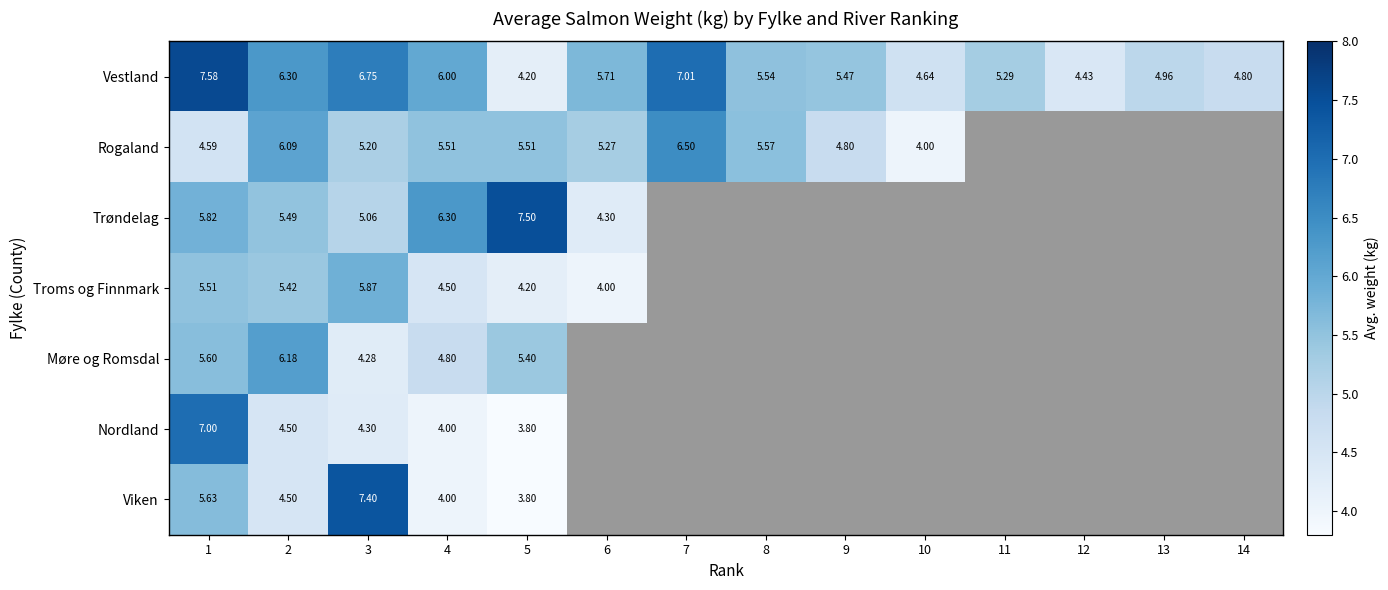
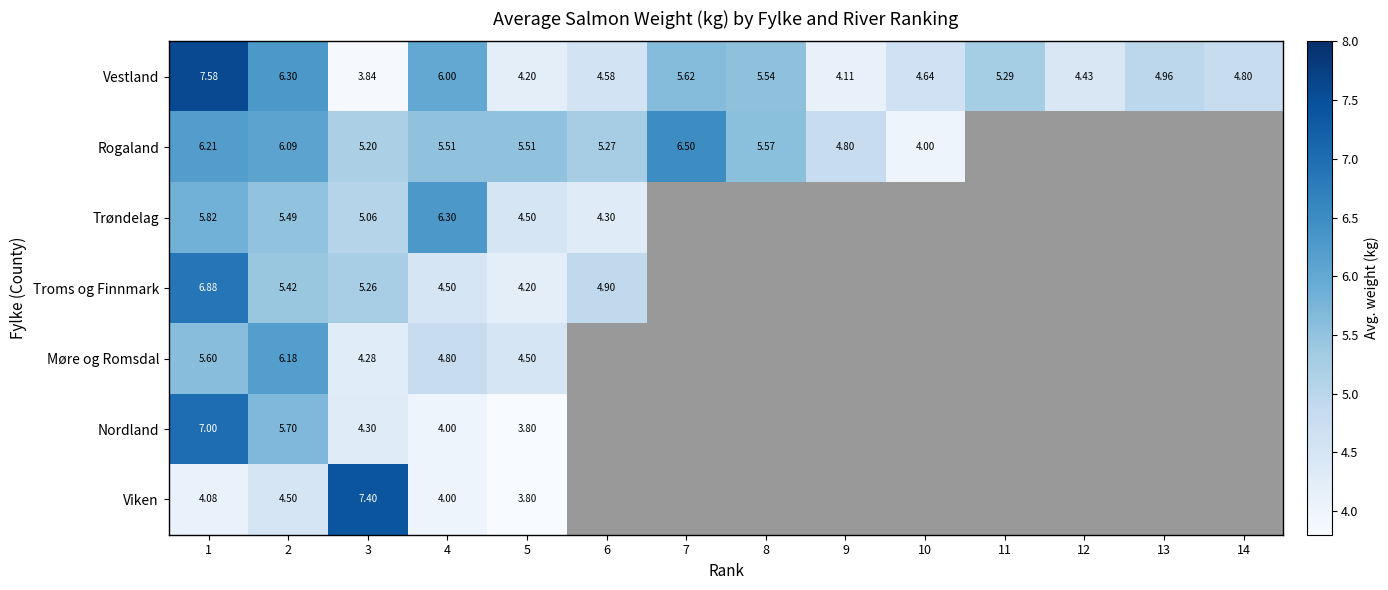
  {
    "Vestland": {
      "1": 7.58,
      "2": 6.30,
-     "3": 6.75,
+     "3": 3.84,
      "4": 6.00,
      "5": 4.20,
-     "6": 5.71,
-     "7": 7.01,
+     "6": 4.58,
+     "7": 5.62,
      "8": 5.54,
-     "9": 5.47,
+     "9": 4.11,
      "10": 4.64,
      "11": 5.29,
      "12": 4.43,
      "13": 4.96,
      "14": 4.80
    },
    "Rogaland": {
-     "1": 4.59,
+     "1": 6.21,
      "2": 6.09,
      "3": 5.20,
      "4": 5.51,
      "5": 5.51,
      "6": 5.27,
      "7": 6.50,
      "8": 5.57,
      "9": 4.80,
      "10": 4.00
    },
    "Trøndelag": {
      "1": 5.82,
      "2": 5.49,
      "3": 5.06,
      "4": 6.30,
-     "5": 7.50,
+     "5": 4.50,
      "6": 4.30
    },
    "Troms og Finnmark": {
-     "1": 5.51,
+     "1": 6.88,
      "2": 5.42,
-     "3": 5.87,
+     "3": 5.26,
      "4": 4.50,
      "5": 4.20,
-     "6": 4.00
+     "6": 4.90
    },
    "Møre og Romsdal": {
      "1": 5.60,
      "2": 6.18,
      "3": 4.28,
      "4": 4.80,
-     "5": 5.40
+     "5": 4.50
    },
    "Nordland": {
      "1": 7.00,
-     "2": 4.50,
+     "2": 5.70,
      "3": 4.30,
      "4": 4.00,
      "5": 3.80
    },
    "Viken": {
-     "1": 5.63,
+     "1": 4.08,
      "2": 4.50,
      "3": 7.40,
      "4": 4.00,
      "5": 3.80
    }
  }
